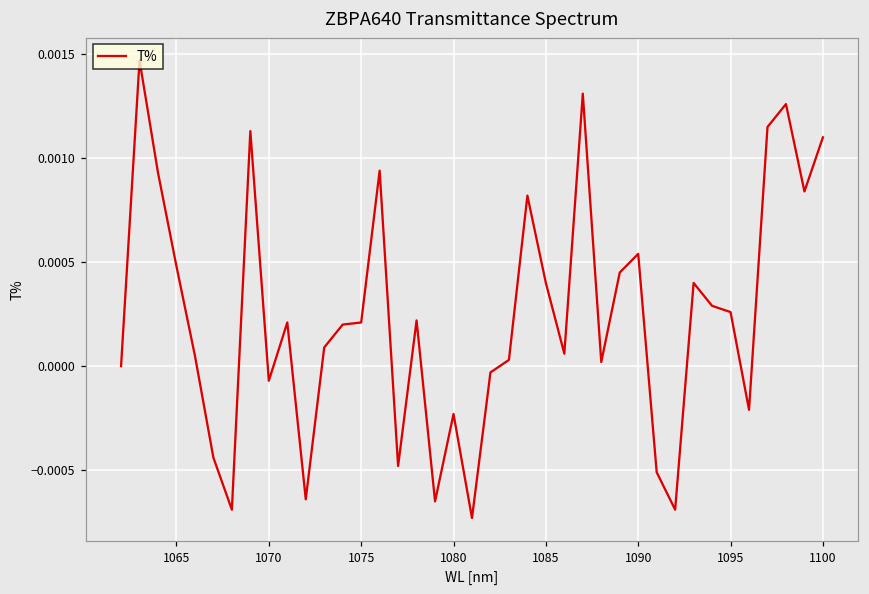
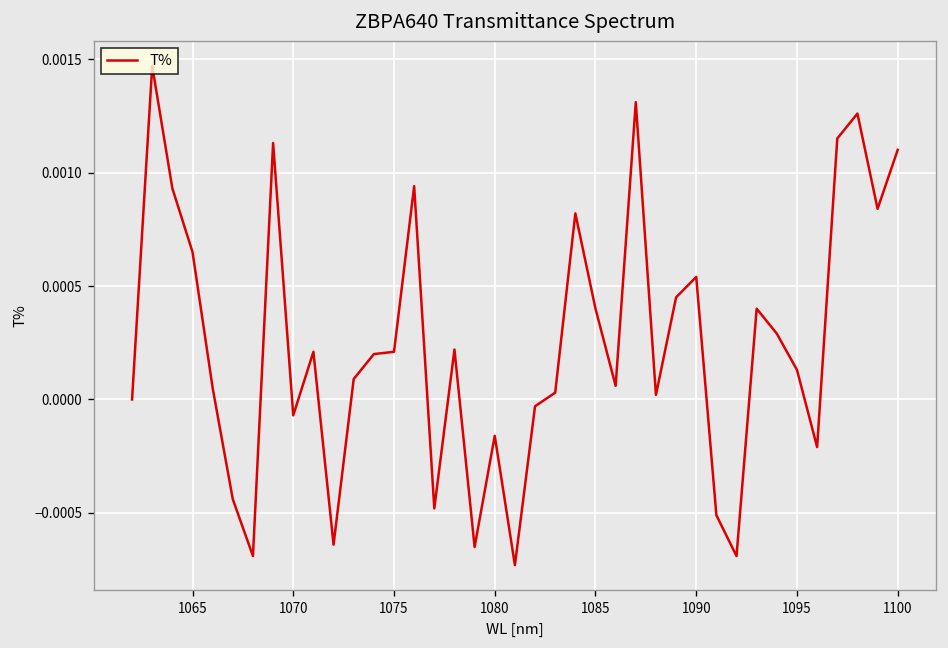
  {
-   "1065": 0.00048,
+   "1065": 0.00065,
    "1070": -0.00007,
    "1075": 0.00021,
-   "1080": -0.00023,
+   "1080": -0.00016,
    "1085": 0.00040,
    "1090": 0.00054,
-   "1095": 0.00026,
+   "1095": 0.00013,
    "1100": 0.00110
  }
